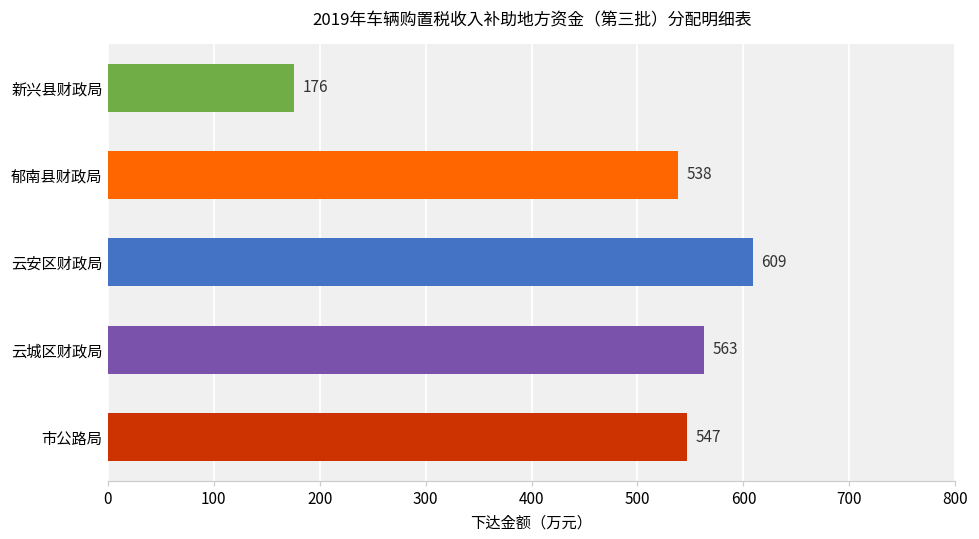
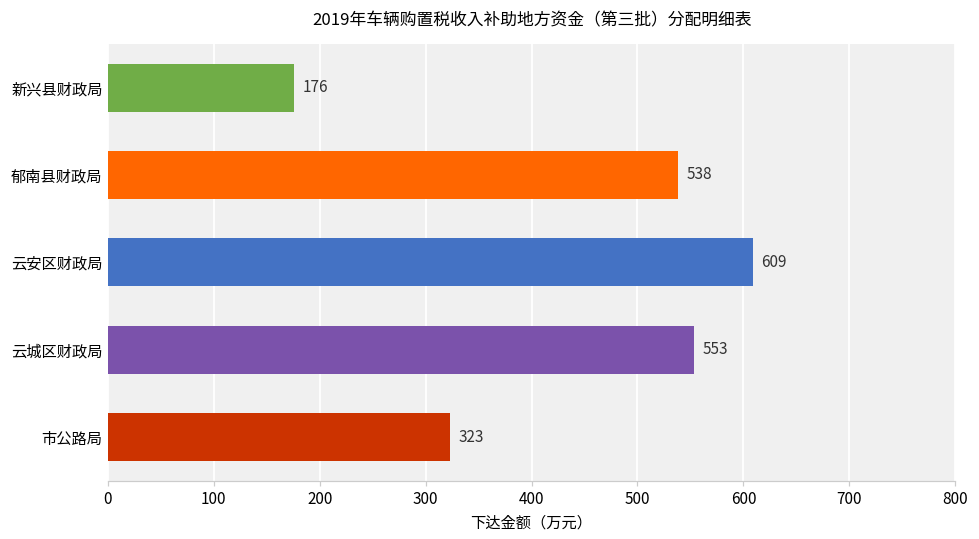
  {
    "新兴县财政局": 176,
    "郁南县财政局": 538,
    "云安区财政局": 609,
-   "云城区财政局": 563,
-   "市公路局": 547
+   "云城区财政局": 553,
+   "市公路局": 323
  }
